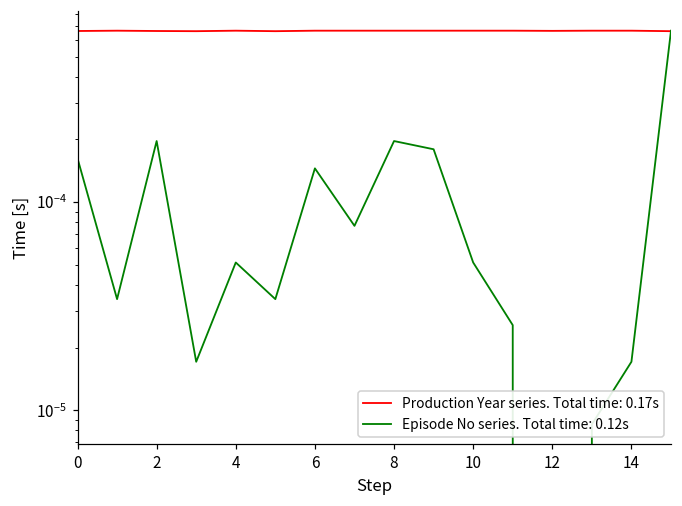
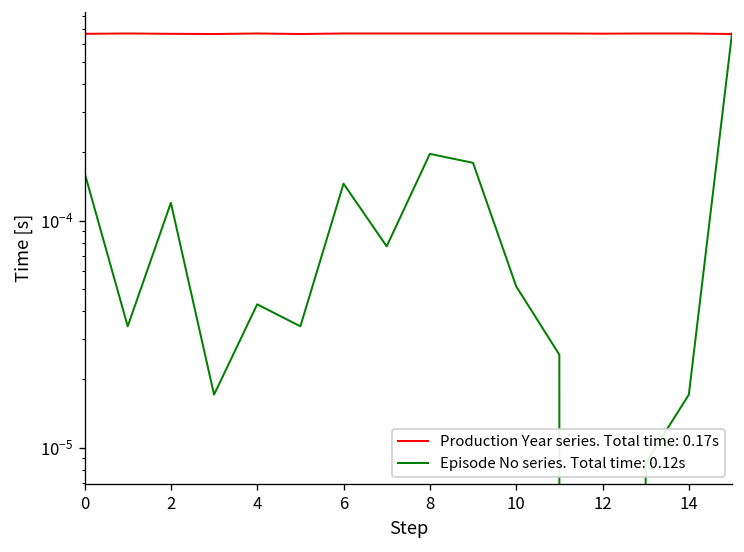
  {
    "Production Year series. Total time: 0.17s": {
      "0": 0.00066,
      "2": 0.00066,
      "4": 0.00067,
      "6": 0.00067,
      "8": 0.00067,
      "10": 0.00067,
      "12": 0.00067,
      "14": 0.00067
    },
    "Episode No series. Total time: 0.12s": {
      "0": 0.00016,
-     "2": 0.00020,
-     "4": 0.000051,
+     "2": 0.00012,
+     "4": 0.000043,
      "6": 0.00015,
      "8": 0.00020,
      "10": 0.000051,
      "14": 0.000017
    }
  }
